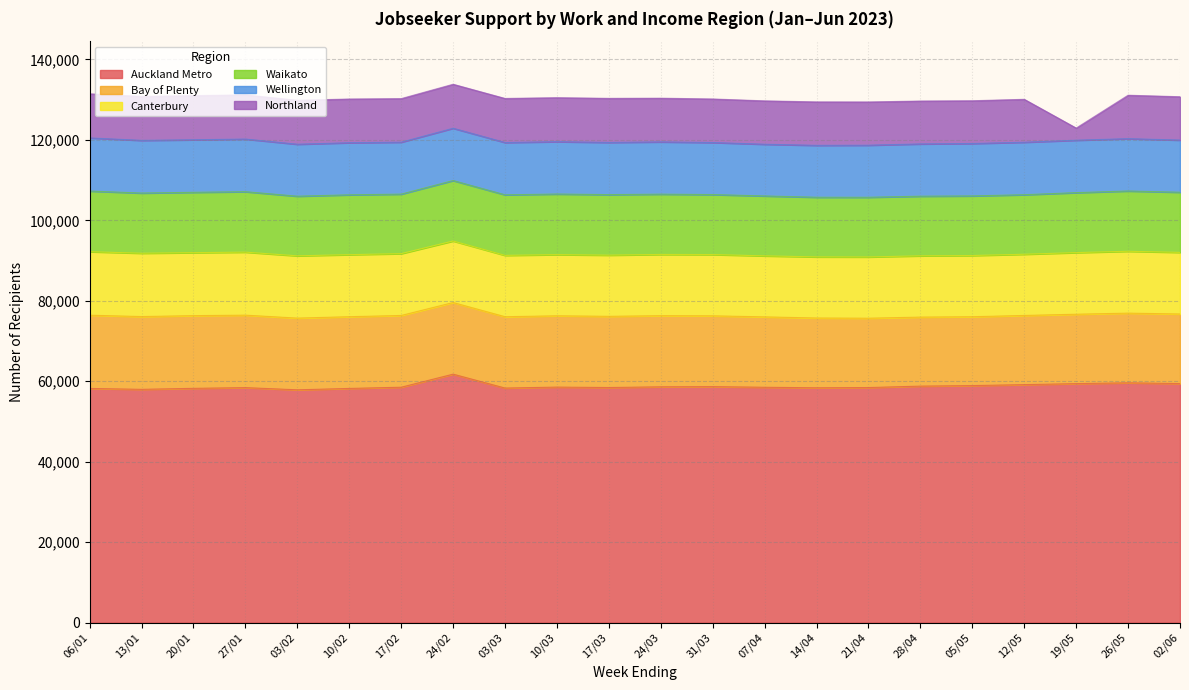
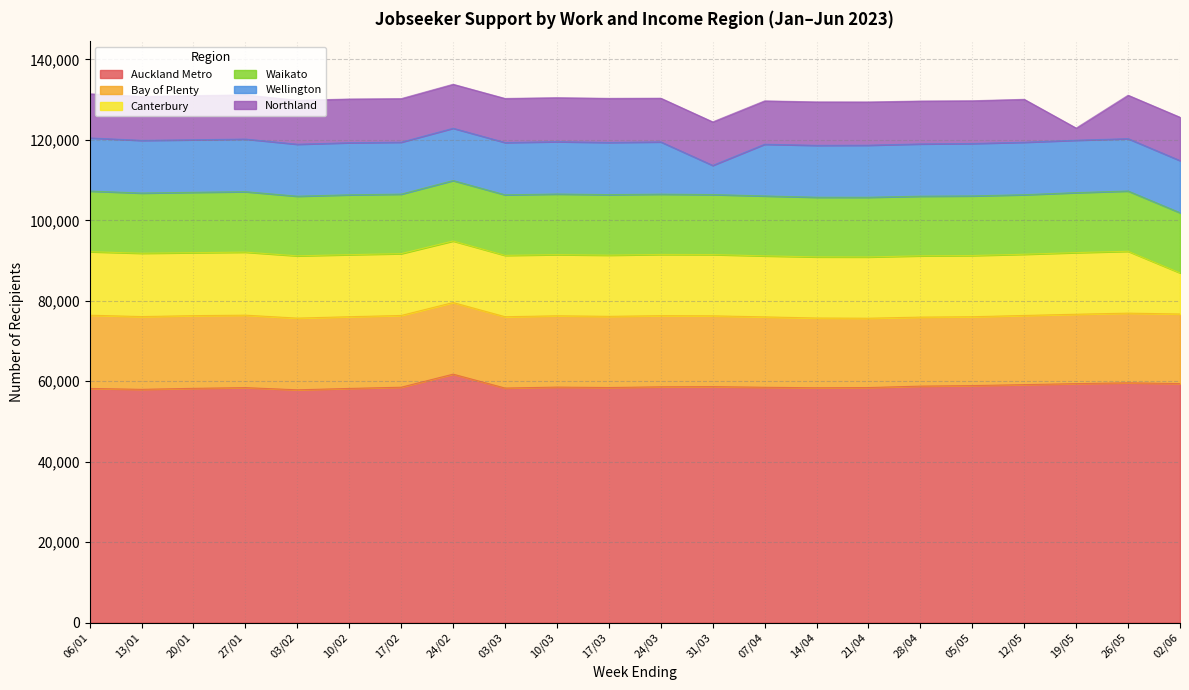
  {
    "Auckland Metro": {
      "06/01": "58,000",
      "13/01": "58,000",
      "20/01": "58,000",
      "27/01": "58,000",
      "03/02": "58,000",
      "10/02": "58,000",
      "17/02": "59,000",
      "24/02": "62,000",
      "03/03": "58,000",
      "10/03": "59,000",
      "17/03": "58,000",
      "24/03": "59,000",
      "31/03": "59,000",
      "07/04": "59,000",
      "14/04": "58,000",
      "21/04": "58,000",
      "28/04": "59,000",
      "05/05": "59,000",
      "12/05": "59,000",
      "19/05": "59,000",
      "26/05": "60,000",
      "02/06": "59,000"
    },
    "Bay of Plenty": {
      "06/01": "18,000",
      "13/01": "18,000",
      "20/01": "18,000",
      "27/01": "18,000",
      "03/02": "18,000",
      "10/02": "18,000",
      "17/02": "18,000",
      "24/02": "18,000",
      "03/03": "18,000",
      "10/03": "18,000",
      "17/03": "18,000",
      "24/03": "18,000",
      "31/03": "18,000",
      "07/04": "17,000",
      "14/04": "17,000",
      "21/04": "17,000",
      "28/04": "17,000",
      "05/05": "17,000",
      "12/05": "17,000",
      "19/05": "17,000",
      "26/05": "17,000",
      "02/06": "17,000"
    },
    "Canterbury": {
      "06/01": "16,000",
      "13/01": "16,000",
      "20/01": "16,000",
      "27/01": "16,000",
      "03/02": "15,000",
      "10/02": "15,000",
      "17/02": "15,000",
      "24/02": "15,000",
      "03/03": "15,000",
      "10/03": "15,000",
      "17/03": "15,000",
      "24/03": "15,000",
      "31/03": "15,000",
      "07/04": "15,000",
      "14/04": "15,000",
      "21/04": "15,000",
      "28/04": "15,000",
      "05/05": "15,000",
      "12/05": "15,000",
      "19/05": "15,000",
      "26/05": "15,000",
-     "02/06": "15,000"
+     "02/06": "10,000"
    },
    "Waikato": {
      "06/01": "15,000",
      "13/01": "15,000",
      "20/01": "15,000",
      "27/01": "15,000",
      "03/02": "15,000",
      "10/02": "15,000",
      "17/02": "15,000",
      "24/02": "15,000",
      "03/03": "15,000",
      "10/03": "15,000",
      "17/03": "15,000",
      "24/03": "15,000",
      "31/03": "15,000",
      "07/04": "15,000",
      "14/04": "15,000",
      "21/04": "15,000",
      "28/04": "15,000",
      "05/05": "15,000",
      "12/05": "15,000",
      "19/05": "15,000",
      "26/05": "15,000",
      "02/06": "15,000"
    },
    "Wellington": {
      "06/01": "13,000",
      "13/01": "13,000",
      "20/01": "13,000",
      "27/01": "13,000",
      "03/02": "13,000",
      "10/02": "13,000",
      "17/02": "13,000",
      "24/02": "13,000",
      "03/03": "13,000",
      "10/03": "13,000",
      "17/03": "13,000",
      "24/03": "13,000",
-     "31/03": "13,000",
+     "31/03": "7,000",
      "07/04": "13,000",
      "14/04": "13,000",
      "21/04": "13,000",
      "28/04": "13,000",
      "05/05": "13,000",
      "12/05": "13,000",
      "19/05": "13,000",
      "26/05": "13,000",
      "02/06": "13,000"
    },
    "Northland": {
      "06/01": "11,000",
      "10/02": "11,000",
      "17/02": "11,000",
      "24/02": "11,000",
      "03/03": "11,000",
      "10/03": "11,000",
      "17/03": "11,000",
      "24/03": "11,000",
      "31/03": "11,000",
      "07/04": "11,000",
      "14/04": "11,000",
      "21/04": "11,000",
      "28/04": "11,000",
      "05/05": "11,000",
      "12/05": "11,000",
      "19/05": "3,000",
      "26/05": "11,000",
      "02/06": "11,000"
    }
  }
